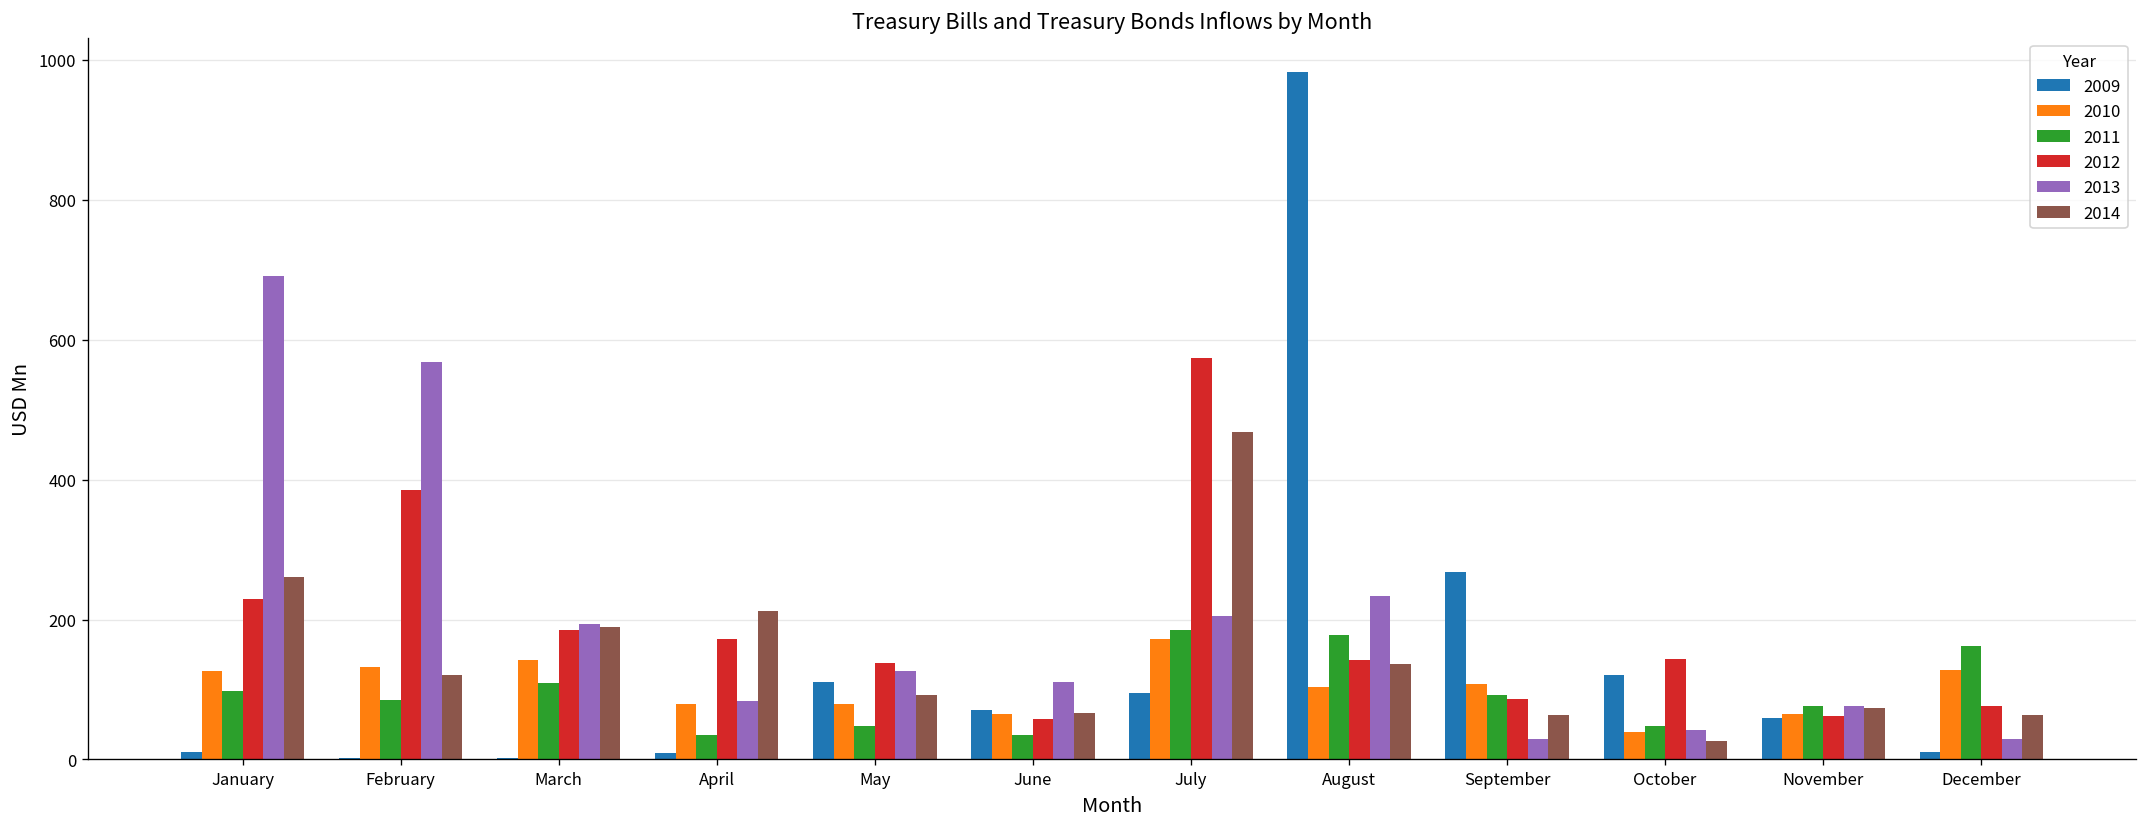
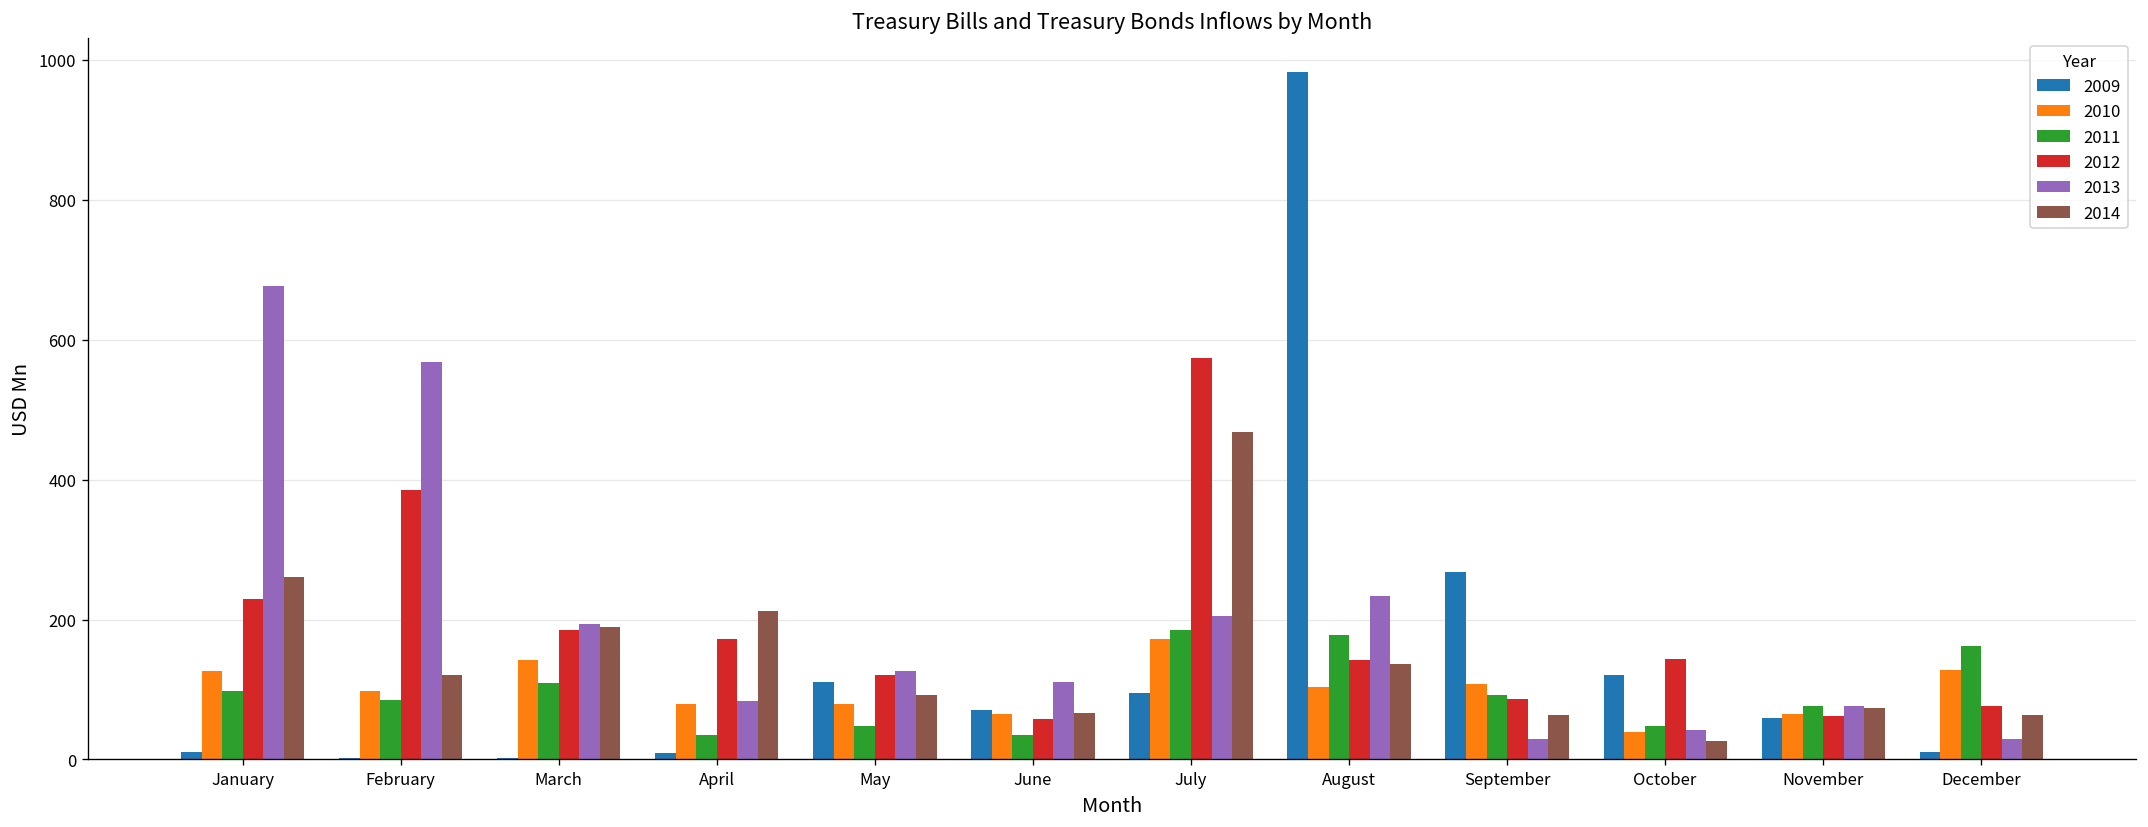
  {
    "2009": {
      "January": 10,
      "April": 10,
      "May": 110,
      "June": 70,
      "July": 90,
      "August": 980,
      "September": 270,
      "October": 120,
      "November": 60,
      "December": 10
    },
    "2010": {
      "January": 130,
-     "February": 130,
+     "February": 100,
      "March": 140,
      "April": 80,
      "May": 80,
      "June": 70,
      "July": 170,
      "August": 100,
      "September": 110,
      "October": 40,
      "November": 60,
      "December": 130
    },
    "2011": {
      "January": 100,
      "February": 80,
      "March": 110,
      "April": 30,
      "May": 50,
      "June": 40,
      "July": 180,
      "August": 180,
      "September": 90,
      "October": 50,
      "November": 80,
      "December": 160
    },
    "2012": {
      "January": 230,
      "February": 380,
      "March": 190,
      "April": 170,
-     "May": 140,
+     "May": 120,
      "June": 60,
      "July": 570,
      "August": 140,
      "September": 90,
      "October": 140,
      "November": 60,
      "December": 80
    },
    "2013": {
-     "January": 690,
+     "January": 680,
      "February": 570,
      "March": 190,
      "April": 80,
      "May": 130,
      "June": 110,
      "July": 210,
      "August": 230,
      "September": 30,
      "October": 40,
      "November": 80,
      "December": 30
    },
    "2014": {
      "January": 260,
      "February": 120,
      "March": 190,
      "April": 210,
      "May": 90,
      "June": 70,
      "July": 470,
      "August": 140,
      "September": 60,
      "October": 30,
      "November": 70,
      "December": 60
    }
  }
